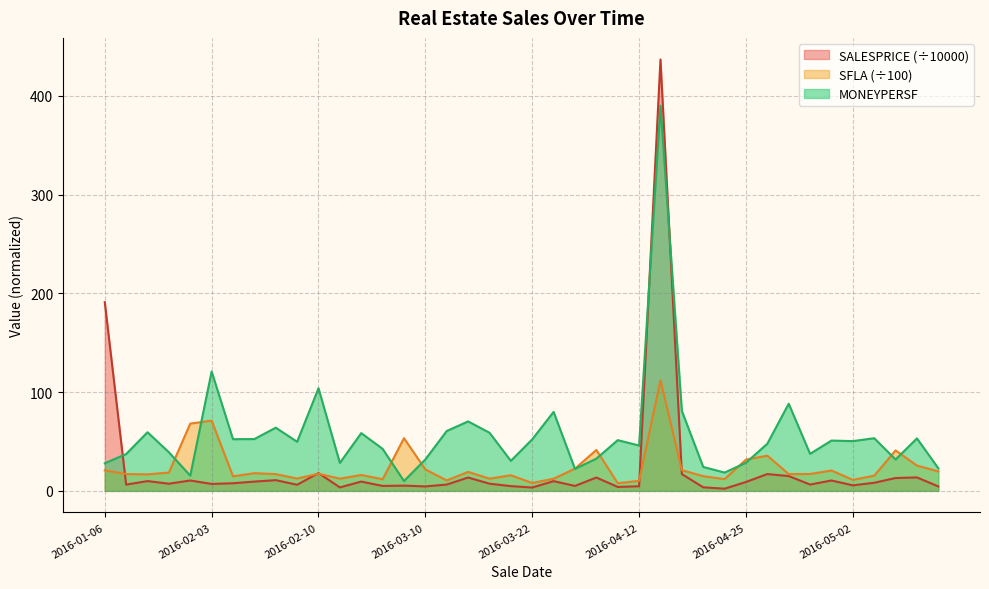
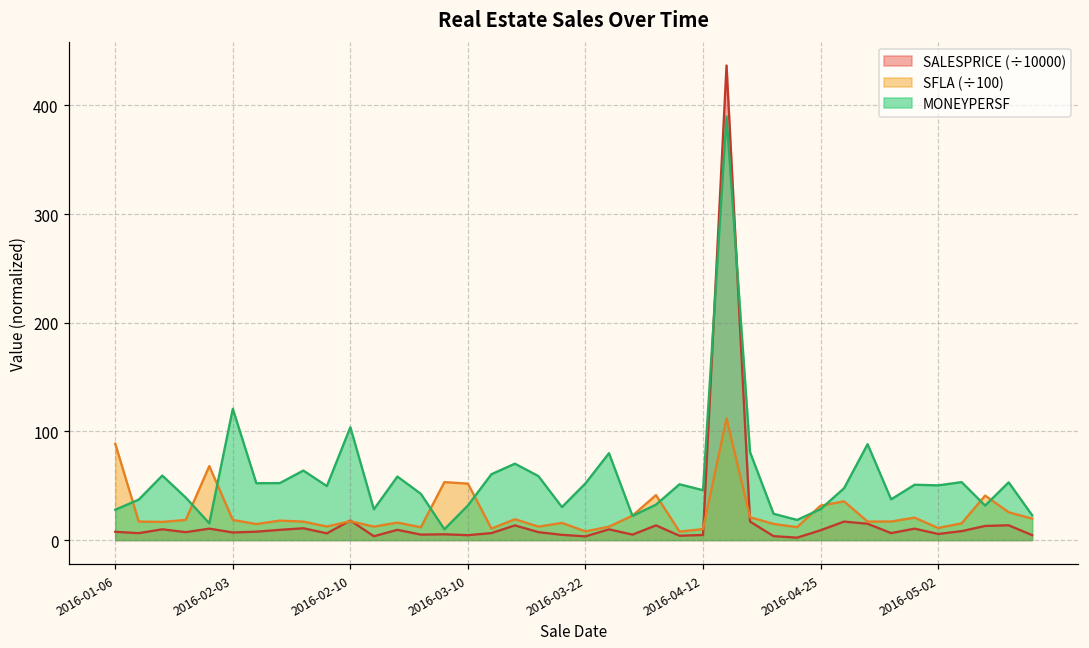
  {
    "SALESPRICE (÷10000)": {
-     "2016-01-06": 190,
+     "2016-01-06": 10,
      "2016-02-03": 10,
      "2016-03-10": 0,
      "2016-03-22": 0
    },
    "SFLA (÷100)": {
-     "2016-01-06": 20,
-     "2016-02-03": 70,
-     "2016-03-10": 20,
+     "2016-01-06": 90,
+     "2016-02-03": 20,
+     "2016-03-10": 50,
      "2016-03-22": 10
    },
    "MONEYPERSF": {
      "2016-01-06": 30,
      "2016-02-03": 120,
      "2016-03-10": 30,
      "2016-03-22": 50
    }
  }
